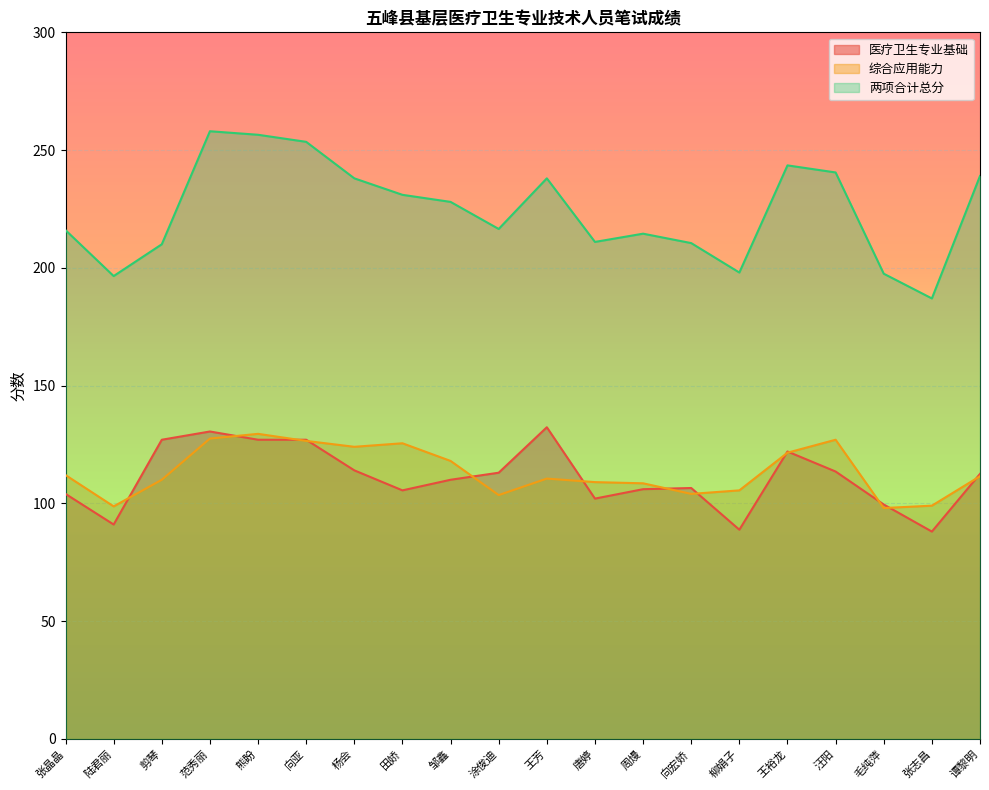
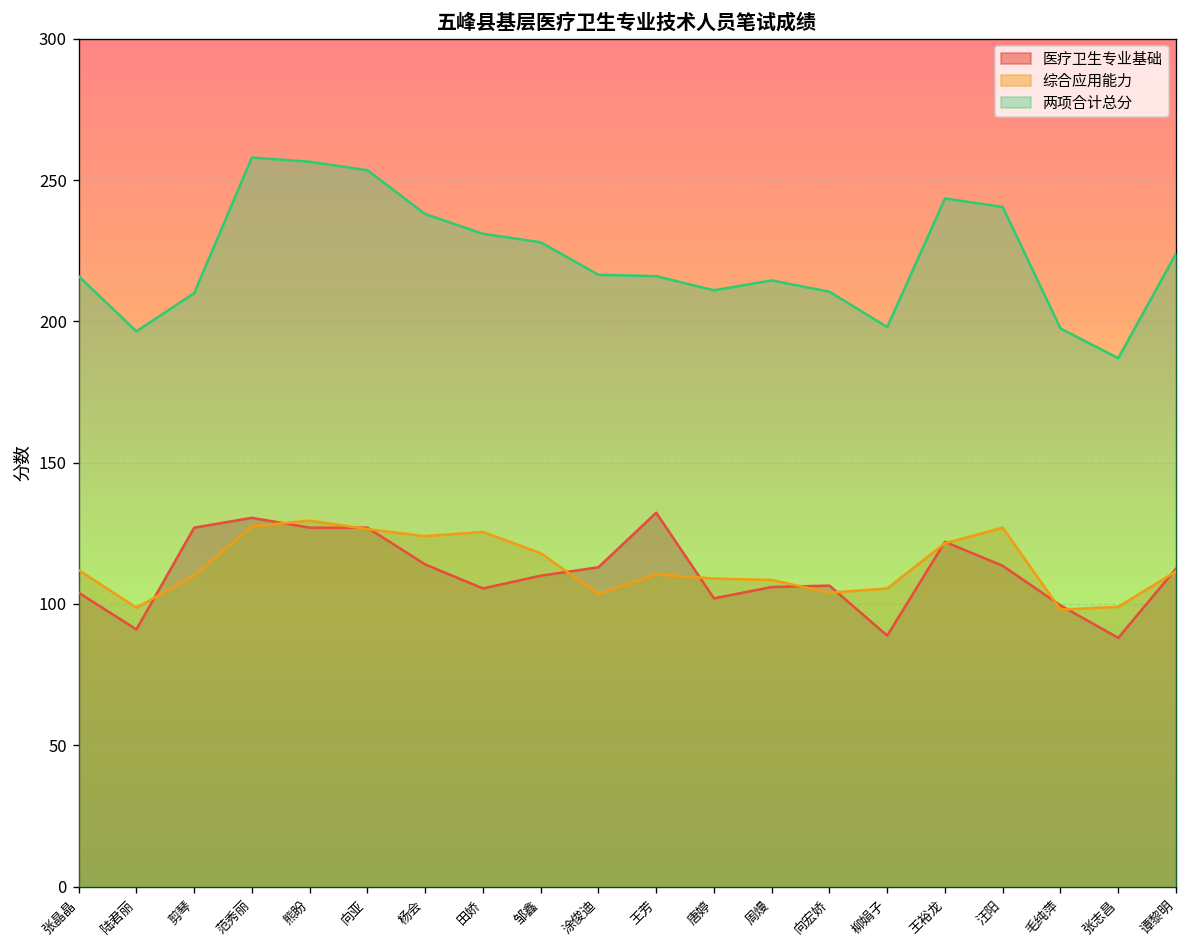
  {
    "医疗卫生专业基础": {
      "张晶晶": 104,
      "陆君丽": 91,
      "剪琴": 127,
      "范秀丽": 131,
      "熊盼": 127,
      "杨会": 114,
      "田娇": 106,
      "邹鑫": 110,
      "涂俊迪": 113,
      "王芳": 132,
      "唐婷": 102,
      "周熳": 106,
      "向宏娇": 107,
      "柳娟子": 89,
      "汪阳": 114,
      "毛纯萍": 100,
      "张志昌": 88
    },
    "综合应用能力": {
      "张晶晶": 112,
      "陆君丽": 99,
      "剪琴": 110,
      "范秀丽": 128,
      "熊盼": 130,
      "杨会": 124,
      "田娇": 126,
      "邹鑫": 118,
      "涂俊迪": 104,
      "王芳": 111,
      "唐婷": 109,
      "周熳": 109,
      "向宏娇": 104,
      "柳娟子": 106,
      "汪阳": 127,
      "毛纯萍": 98,
      "张志昌": 99
    },
    "两项合计总分": {
      "张晶晶": 216,
      "陆君丽": 197,
      "剪琴": 210,
      "范秀丽": 258,
      "熊盼": 257,
      "向亚": 254,
      "杨会": 238,
      "田娇": 231,
      "邹鑫": 228,
      "涂俊迪": 217,
-     "王芳": 238,
+     "王芳": 216,
      "唐婷": 211,
      "周熳": 215,
      "向宏娇": 211,
      "柳娟子": 198,
      "王裕龙": 244,
      "汪阳": 241,
      "毛纯萍": 198,
      "张志昌": 187,
-     "谭黎明": 239
+     "谭黎明": 224
    }
  }
